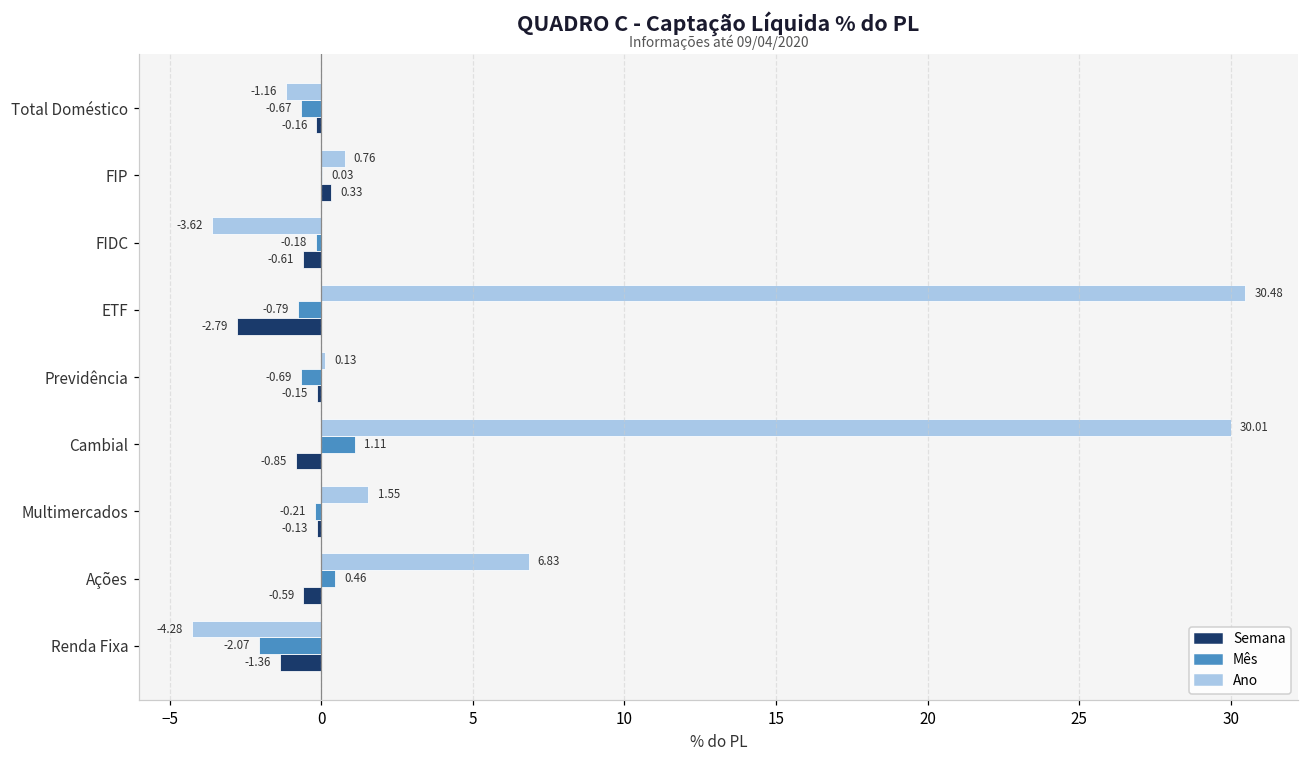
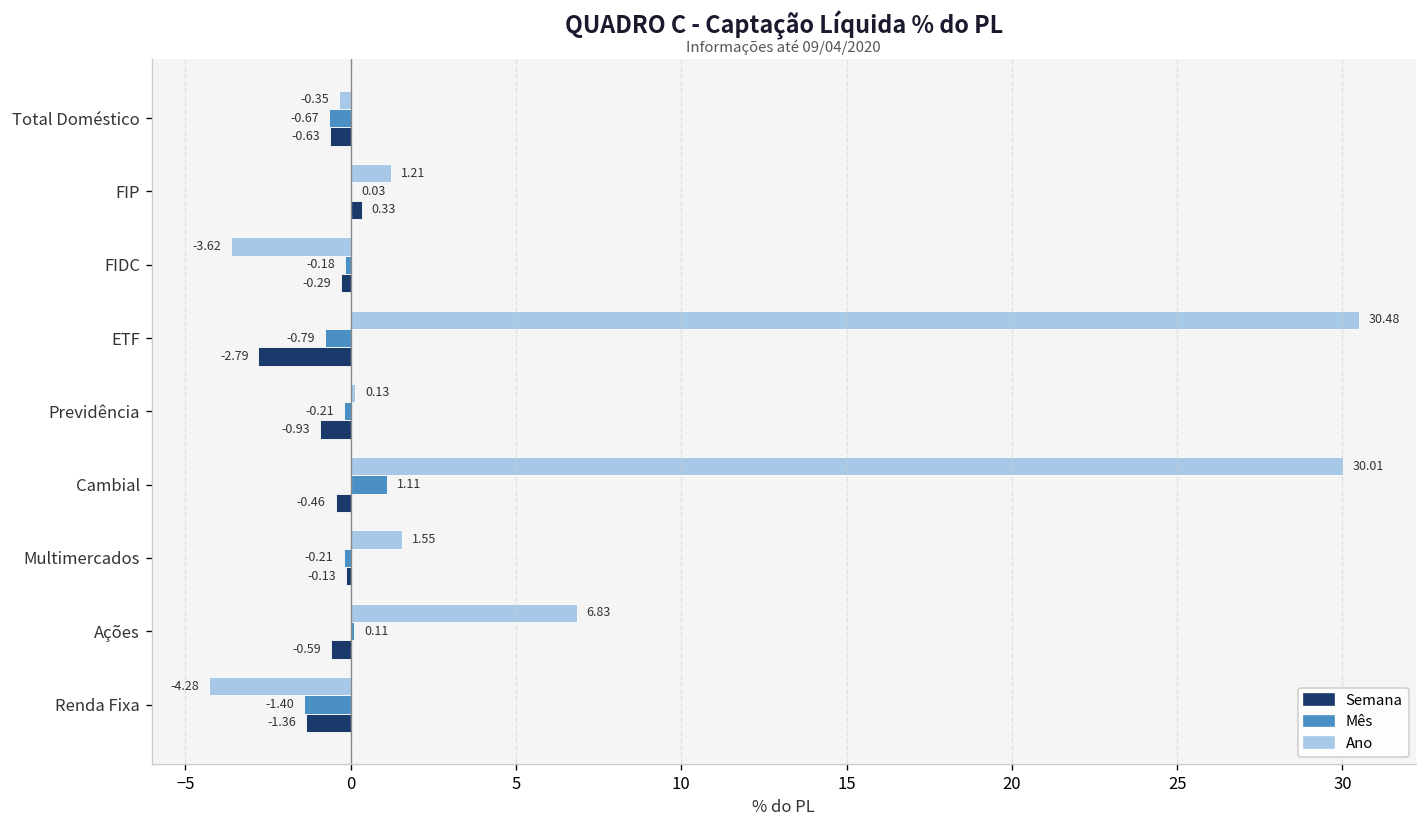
  {
    "Semana": {
-     "Total Doméstico": -0.16,
+     "Total Doméstico": -0.63,
      "FIP": 0.33,
-     "FIDC": -0.61,
+     "FIDC": -0.29,
      "ETF": -2.79,
-     "Previdência": -0.15,
-     "Cambial": -0.85,
+     "Previdência": -0.93,
+     "Cambial": -0.46,
      "Multimercados": -0.13,
      "Ações": -0.59,
      "Renda Fixa": -1.36
    },
    "Mês": {
      "Total Doméstico": -0.67,
      "FIP": 0.03,
      "FIDC": -0.18,
      "ETF": -0.79,
-     "Previdência": -0.69,
+     "Previdência": -0.21,
      "Cambial": 1.11,
      "Multimercados": -0.21,
-     "Ações": 0.46,
-     "Renda Fixa": -2.07
+     "Ações": 0.11,
+     "Renda Fixa": -1.40
    },
    "Ano": {
-     "Total Doméstico": -1.16,
-     "FIP": 0.76,
+     "Total Doméstico": -0.35,
+     "FIP": 1.21,
      "FIDC": -3.62,
      "ETF": 30.48,
      "Previdência": 0.13,
      "Cambial": 30.01,
      "Multimercados": 1.55,
      "Ações": 6.83,
      "Renda Fixa": -4.28
    }
  }
